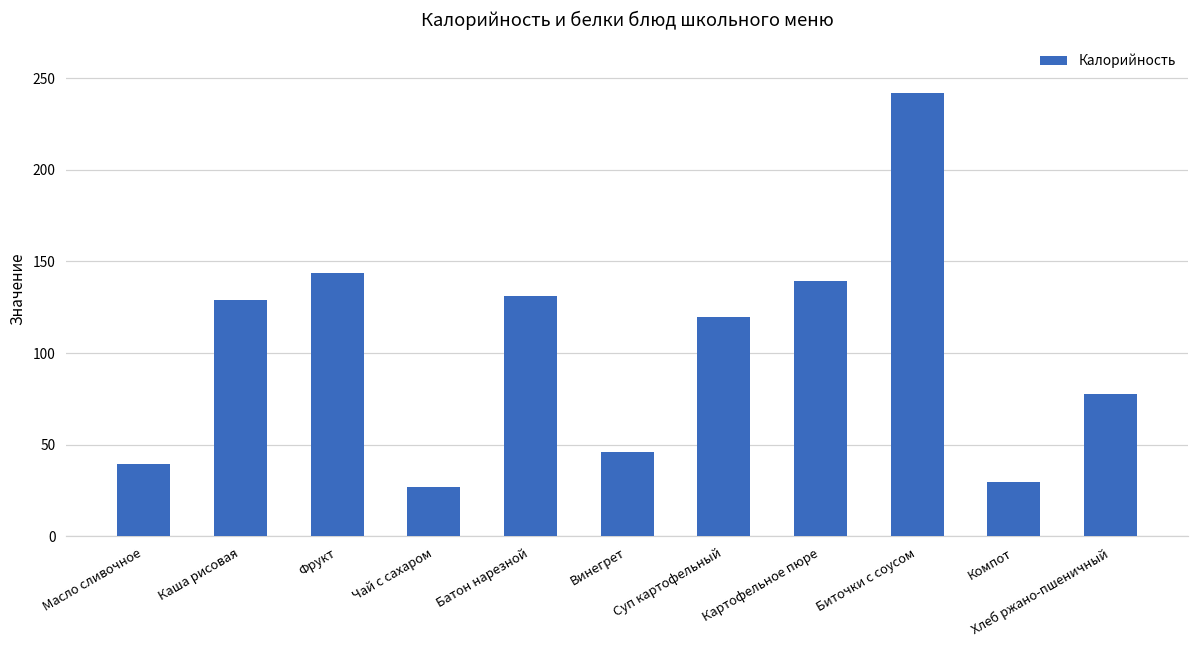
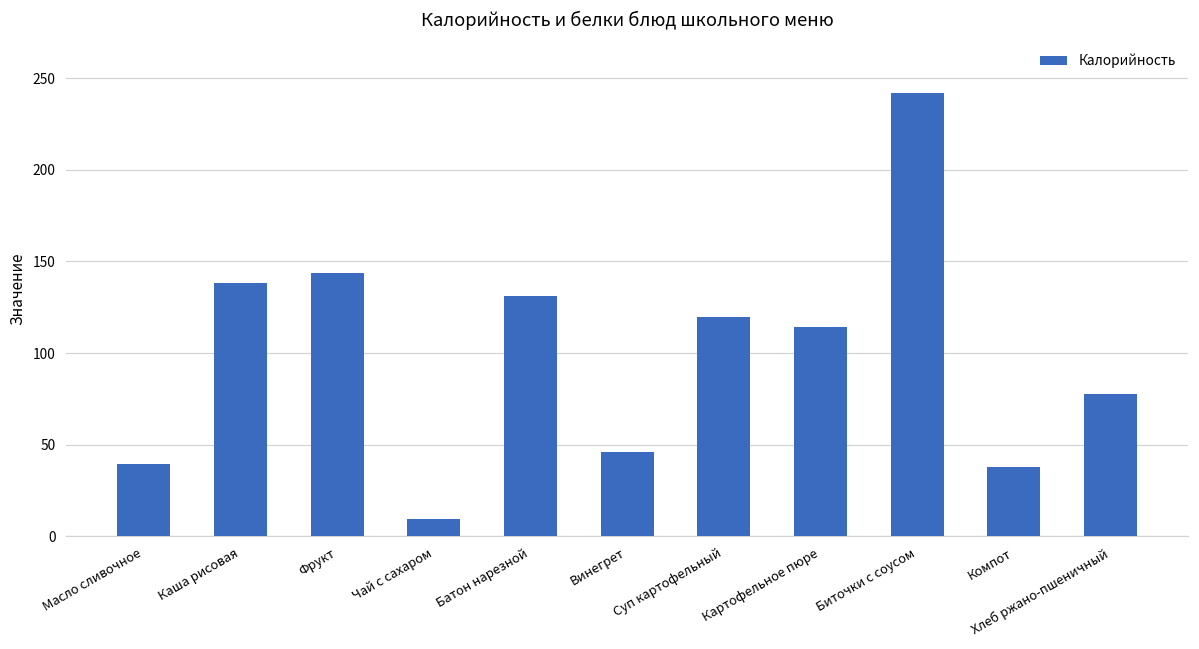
  {
    "Масло сливочное": 40,
-   "Каша рисовая": 129,
+   "Каша рисовая": 138,
    "Фрукт": 143,
-   "Чай с сахаром": 27,
+   "Чай с сахаром": 10,
    "Батон нарезной": 131,
    "Винегрет": 46,
    "Суп картофельный": 120,
-   "Картофельное пюре": 139,
+   "Картофельное пюре": 114,
    "Биточки с соусом": 242,
-   "Компот": 30,
+   "Компот": 38,
    "Хлеб ржано-пшеничный": 78
  }
